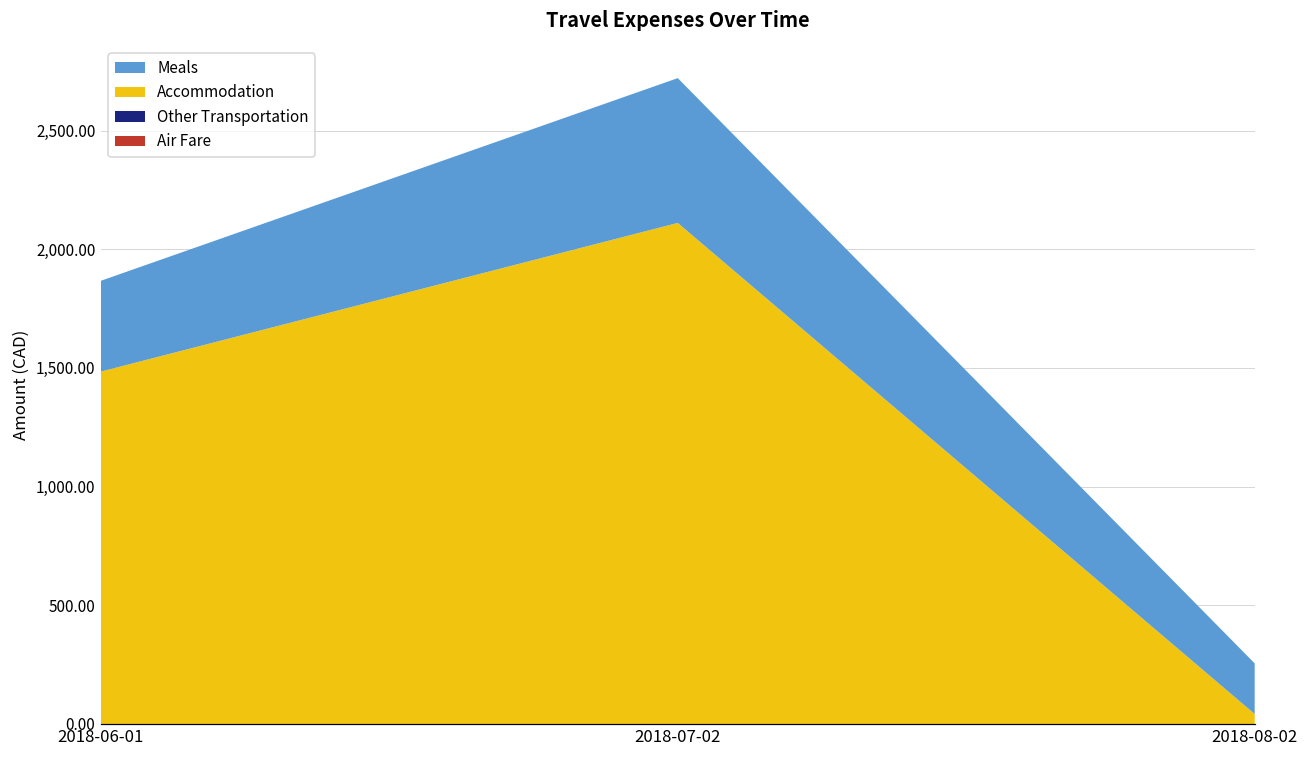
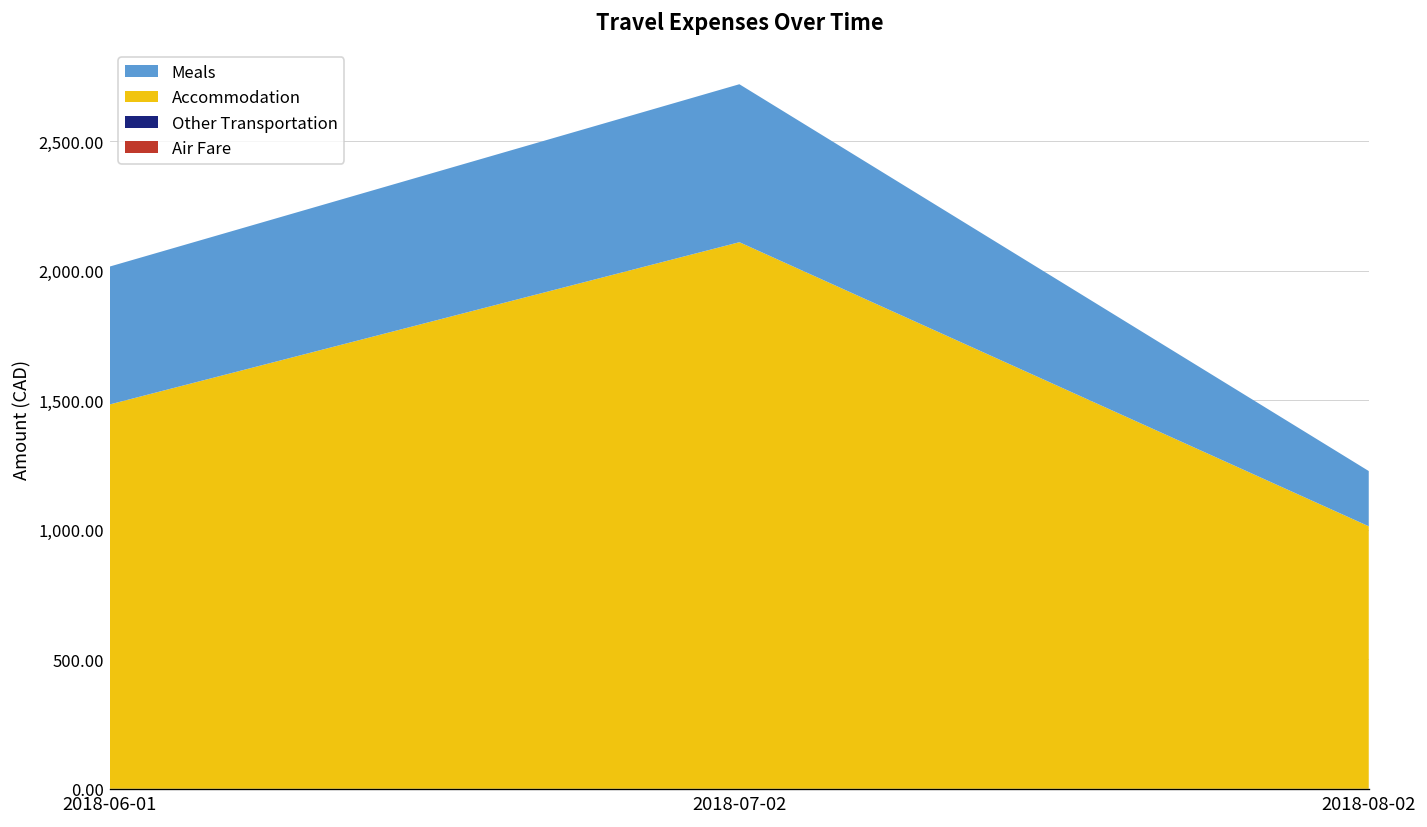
  {
    "Accommodation": {
-     "2018-08-02": "40"
+     "2018-08-02": "1,010"
    },
    "Meals": {
-     "2018-06-01": "380",
+     "2018-06-01": "530",
      "2018-07-02": "610",
      "2018-08-02": "210"
    }
  }
